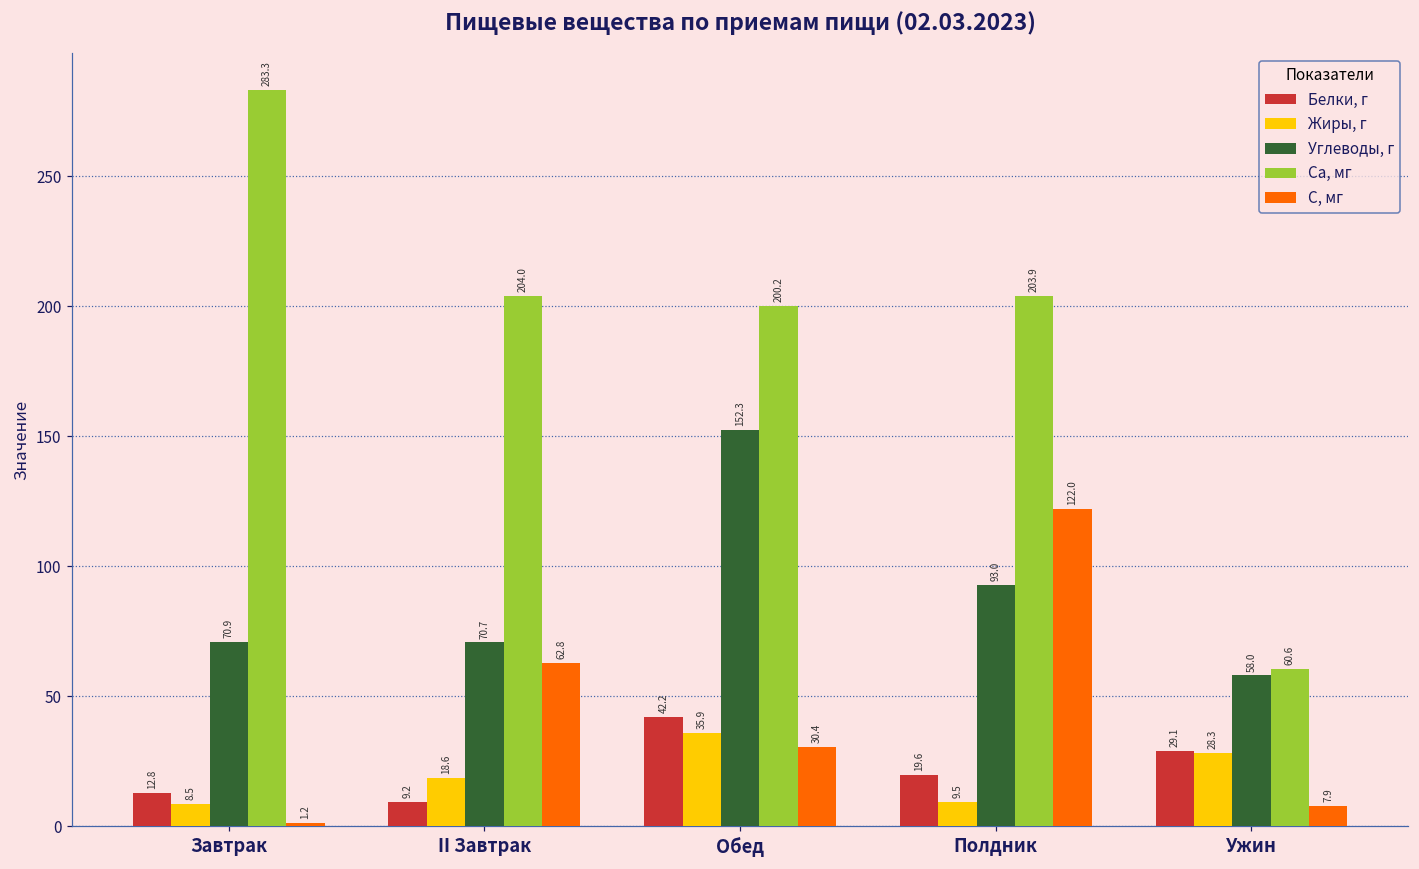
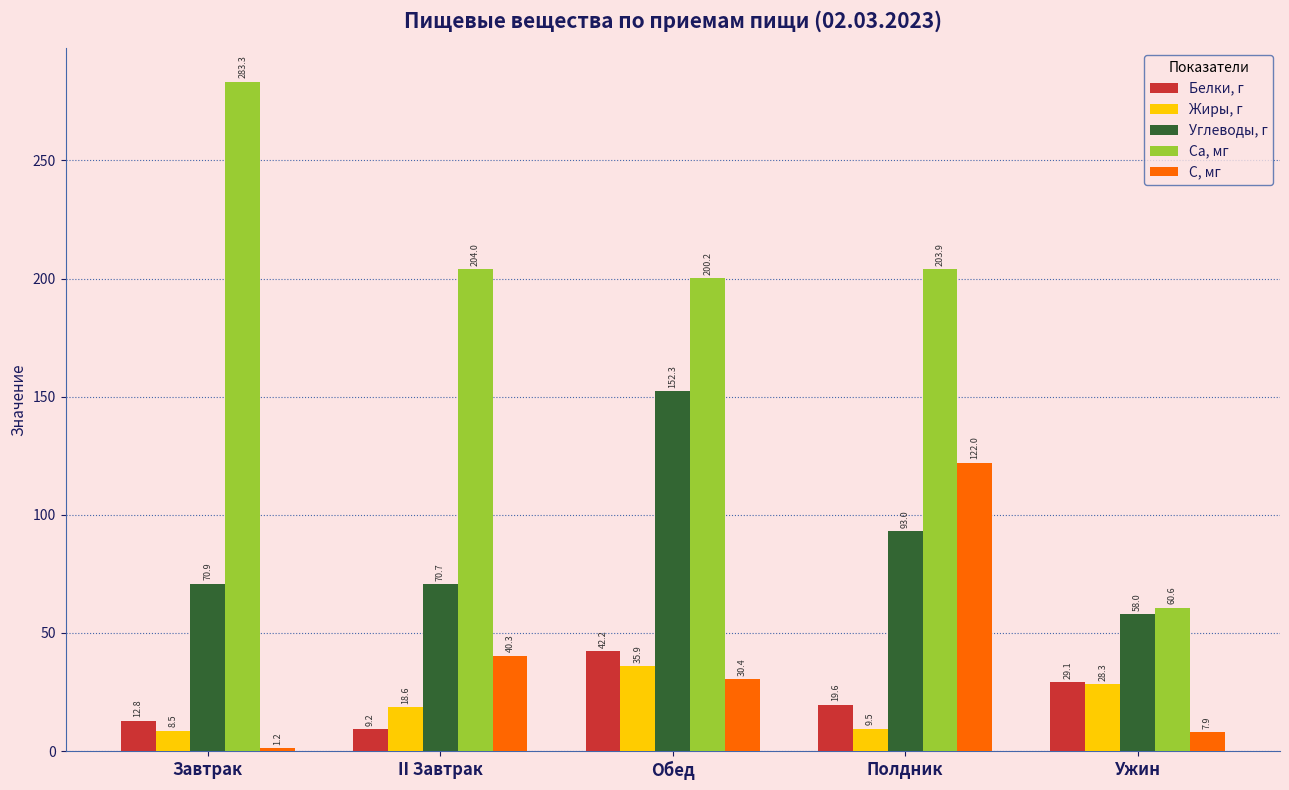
  {
    "Белки, г": {
      "Завтрак": 12.8,
      "II Завтрак": 9.2,
      "Обед": 42.2,
      "Полдник": 19.6,
      "Ужин": 29.1
    },
    "Жиры, г": {
      "Завтрак": 8.5,
      "II Завтрак": 18.6,
      "Обед": 35.9,
      "Полдник": 9.5,
      "Ужин": 28.3
    },
    "Углеводы, г": {
      "Завтрак": 70.9,
      "II Завтрак": 70.7,
      "Обед": 152.3,
      "Полдник": 93.0,
      "Ужин": 58.0
    },
    "Са, мг": {
      "Завтрак": 283.3,
      "II Завтрак": 204.0,
      "Обед": 200.2,
      "Полдник": 203.9,
      "Ужин": 60.6
    },
    "С, мг": {
      "Завтрак": 1.2,
-     "II Завтрак": 62.8,
+     "II Завтрак": 40.3,
      "Обед": 30.4,
      "Полдник": 122.0,
      "Ужин": 7.9
    }
  }
